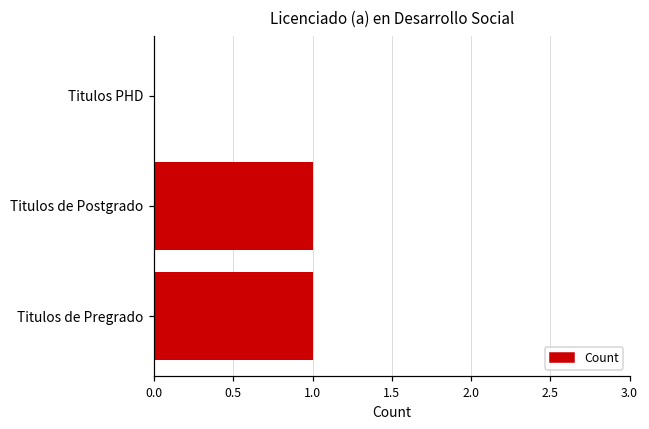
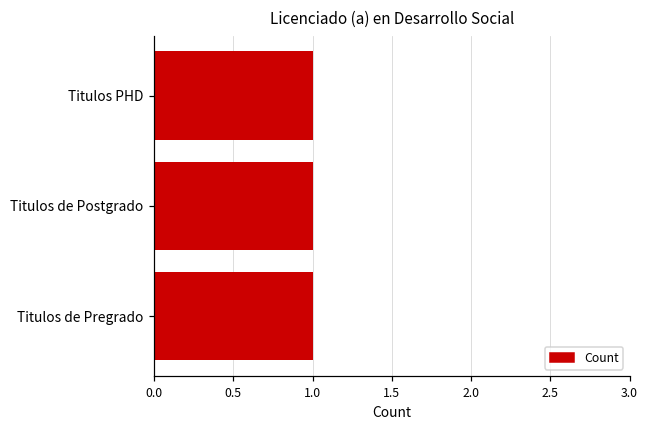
  {
-   "Titulos PHD": 0,
+   "Titulos PHD": 1,
    "Titulos de Postgrado": 1,
    "Titulos de Pregrado": 1
  }
